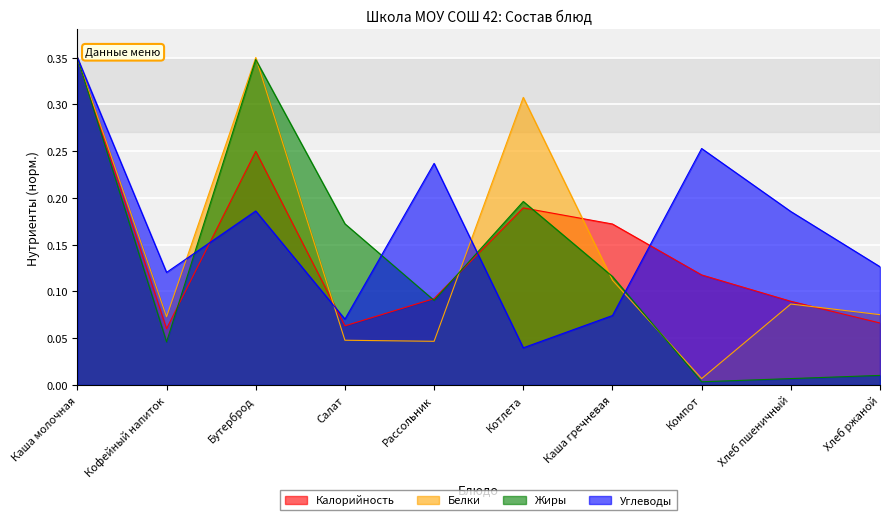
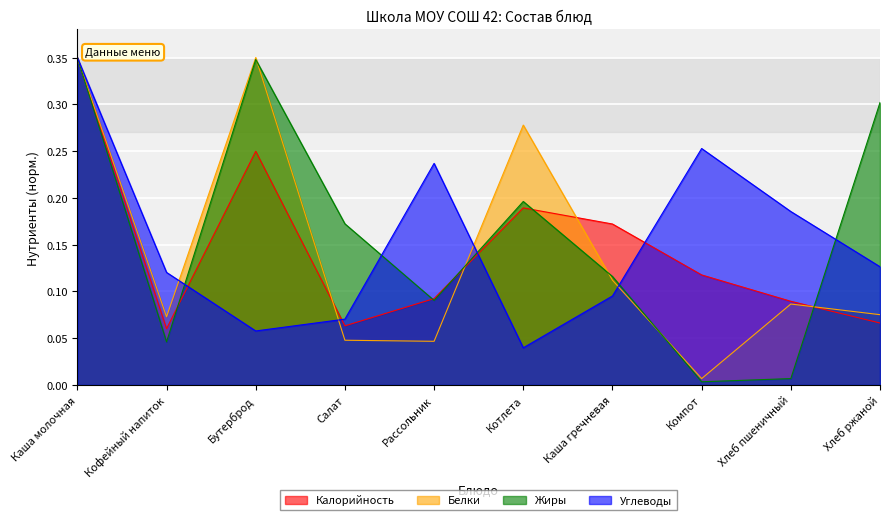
  {
    "Калорийность": {
      "Кофейный напиток": 0.06,
      "Бутерброд": 0.25,
      "Салат": 0.06,
      "Котлета": 0.19,
      "Каша гречневая": 0.17,
      "Компот": 0.12,
      "Хлеб пшеничный": 0.09,
      "Хлеб ржаной": 0.07
    },
    "Белки": {
      "Кофейный напиток": 0.07,
      "Салат": 0.05,
      "Рассольник": 0.05,
-     "Котлета": 0.31,
+     "Котлета": 0.28,
      "Каша гречневая": 0.11,
      "Компот": 0.01,
      "Хлеб пшеничный": 0.09,
      "Хлеб ржаной": 0.08
    },
    "Жиры": {
      "Кофейный напиток": 0.05,
      "Салат": 0.17,
      "Котлета": 0.20,
      "Каша гречневая": 0.12,
      "Компот": 0.00,
      "Хлеб пшеничный": 0.01,
-     "Хлеб ржаной": 0.01
+     "Хлеб ржаной": 0.30
    },
    "Углеводы": {
      "Кофейный напиток": 0.12,
-     "Бутерброд": 0.19,
+     "Бутерброд": 0.06,
      "Салат": 0.07,
      "Рассольник": 0.24,
      "Котлета": 0.04,
-     "Каша гречневая": 0.07,
+     "Каша гречневая": 0.10,
      "Компот": 0.25,
      "Хлеб пшеничный": 0.19,
      "Хлеб ржаной": 0.13
    }
  }
